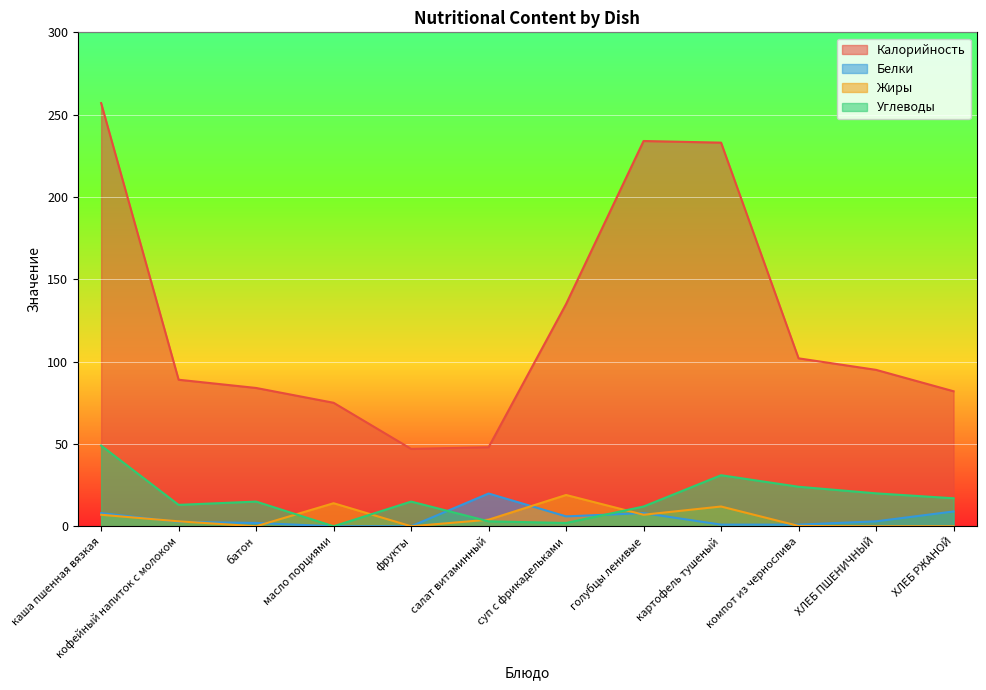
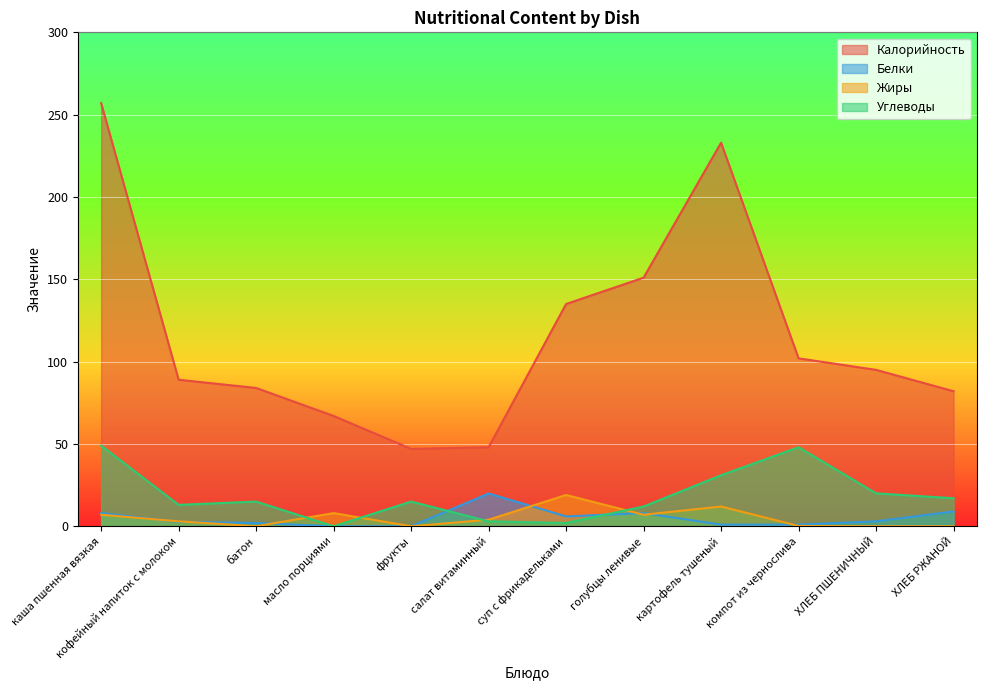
  {
    "Калорийность": {
      "каша пшенная вязкая": 257,
      "кофейный напиток с молоком": 89,
      "батон": 84,
-     "масло порциями": 75,
+     "масло порциями": 67,
      "фрукты": 47,
      "салат витаминный": 48,
      "суп с фрикадельками": 135,
-     "голубцы ленивые": 234,
+     "голубцы ленивые": 151,
      "картофель тушеный": 233,
      "компот из чернослива": 102,
      "ХЛЕБ ПШЕНИЧНЫЙ": 95,
      "ХЛЕБ РЖАНОЙ": 82
    },
    "Белки": {
      "батон": 2,
      "салат витаминный": 20,
      "суп с фрикадельками": 6,
      "картофель тушеный": 1,
      "ХЛЕБ ПШЕНИЧНЫЙ": 3,
      "ХЛЕБ РЖАНОЙ": 9
    },
    "Жиры": {
      "батон": 0,
-     "масло порциями": 14,
+     "масло порциями": 8,
      "суп с фрикадельками": 19,
      "картофель тушеный": 12,
      "ХЛЕБ ПШЕНИЧНЫЙ": 0,
      "ХЛЕБ РЖАНОЙ": 0
    },
    "Углеводы": {
      "каша пшенная вязкая": 49,
      "кофейный напиток с молоком": 13,
      "батон": 15,
      "фрукты": 15,
      "суп с фрикадельками": 2,
      "голубцы ленивые": 12,
      "картофель тушеный": 31,
-     "компот из чернослива": 24,
+     "компот из чернослива": 48,
      "ХЛЕБ ПШЕНИЧНЫЙ": 20,
      "ХЛЕБ РЖАНОЙ": 17
    }
  }
